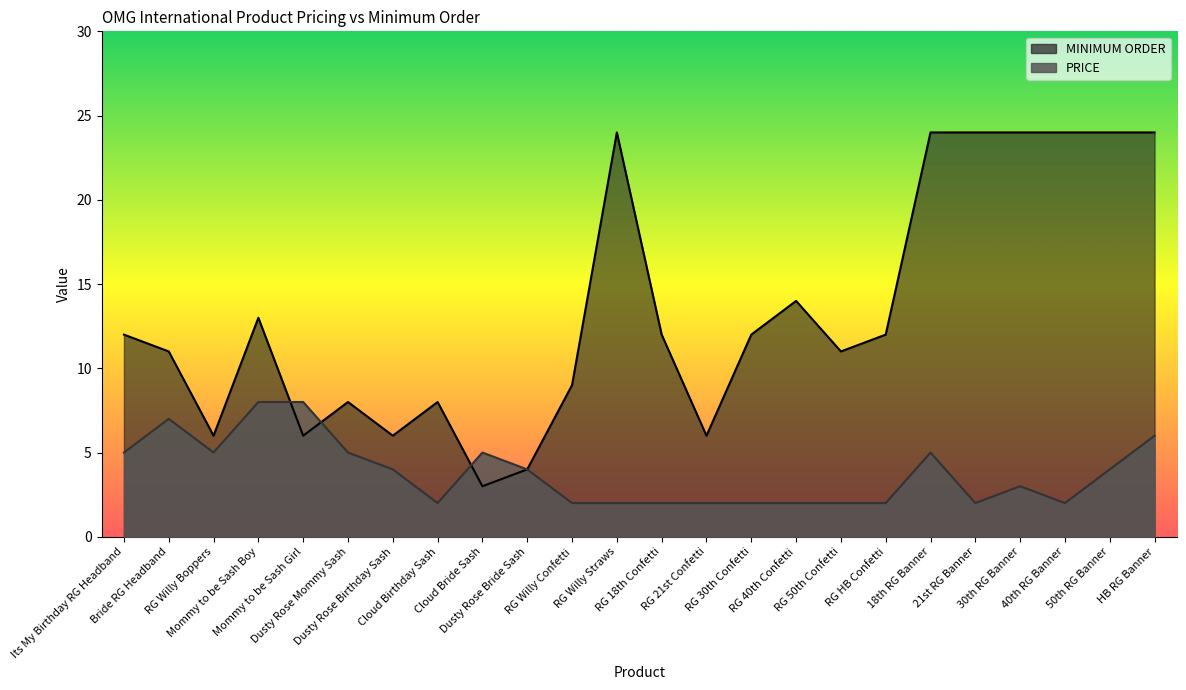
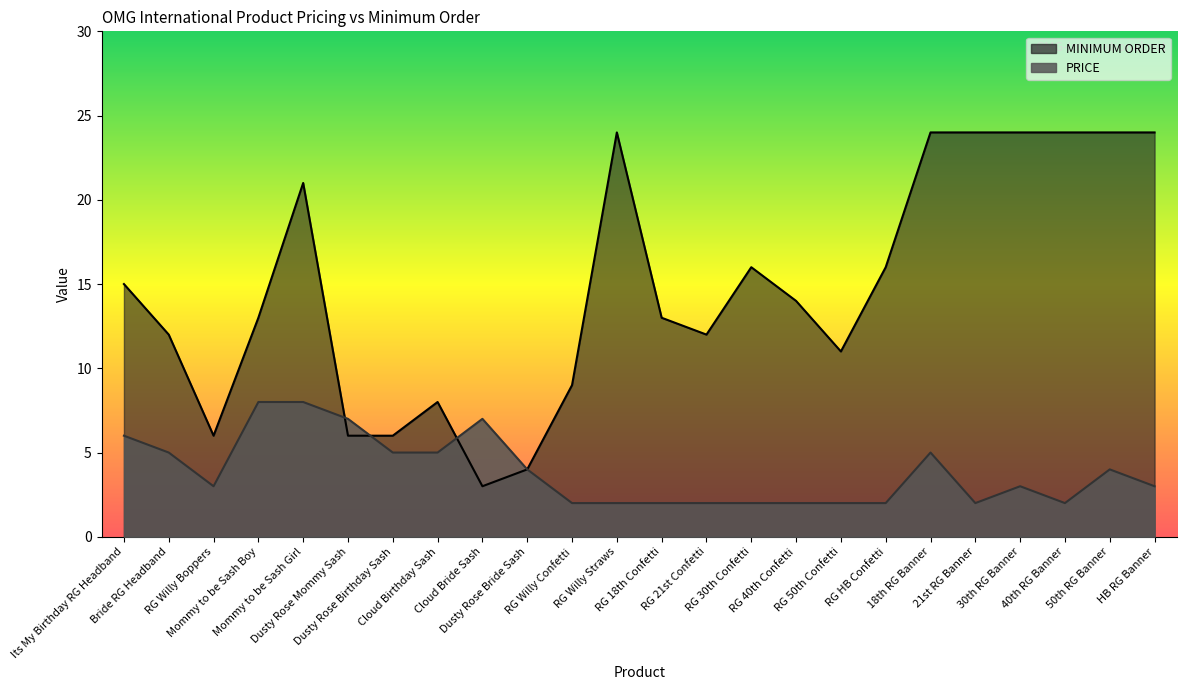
  {
    "MINIMUM ORDER": {
-     "Its My Birthday RG Headband": 12,
-     "Bride RG Headband": 11,
+     "Its My Birthday RG Headband": 15,
+     "Bride RG Headband": 12,
      "RG Willy Boppers": 6,
      "Mommy to be Sash Boy": 13,
-     "Mommy to be Sash Girl": 6,
-     "Dusty Rose Mommy Sash": 8,
+     "Mommy to be Sash Girl": 21,
+     "Dusty Rose Mommy Sash": 6,
      "Dusty Rose Birthday Sash": 6,
      "Cloud Birthday Sash": 8,
      "Cloud Bride Sash": 3,
      "RG Willy Confetti": 9,
      "RG Willy Straws": 24,
-     "RG 18th Confetti": 12,
-     "RG 21st Confetti": 6,
-     "RG 30th Confetti": 12,
+     "RG 18th Confetti": 13,
+     "RG 21st Confetti": 12,
+     "RG 30th Confetti": 16,
      "RG 40th Confetti": 14,
      "RG 50th Confetti": 11,
-     "RG HB Confetti": 12,
+     "RG HB Confetti": 16,
      "18th RG Banner": 24,
      "21st RG Banner": 24,
      "30th RG Banner": 24,
      "40th RG Banner": 24,
      "50th RG Banner": 24,
      "HB RG Banner": 24
    },
    "PRICE": {
-     "Its My Birthday RG Headband": 5,
-     "Bride RG Headband": 7,
-     "RG Willy Boppers": 5,
+     "Its My Birthday RG Headband": 6,
+     "Bride RG Headband": 5,
+     "RG Willy Boppers": 3,
      "Mommy to be Sash Boy": 8,
      "Mommy to be Sash Girl": 8,
-     "Dusty Rose Mommy Sash": 5,
-     "Dusty Rose Birthday Sash": 4,
-     "Cloud Birthday Sash": 2,
-     "Cloud Bride Sash": 5,
+     "Dusty Rose Mommy Sash": 7,
+     "Dusty Rose Birthday Sash": 5,
+     "Cloud Birthday Sash": 5,
+     "Cloud Bride Sash": 7,
      "RG Willy Confetti": 2,
      "RG Willy Straws": 2,
      "RG 18th Confetti": 2,
      "RG 21st Confetti": 2,
      "RG 30th Confetti": 2,
      "RG 40th Confetti": 2,
      "RG 50th Confetti": 2,
      "RG HB Confetti": 2,
      "18th RG Banner": 5,
      "21st RG Banner": 2,
      "30th RG Banner": 3,
      "40th RG Banner": 2,
      "50th RG Banner": 4,
-     "HB RG Banner": 6
+     "HB RG Banner": 3
    }
  }
